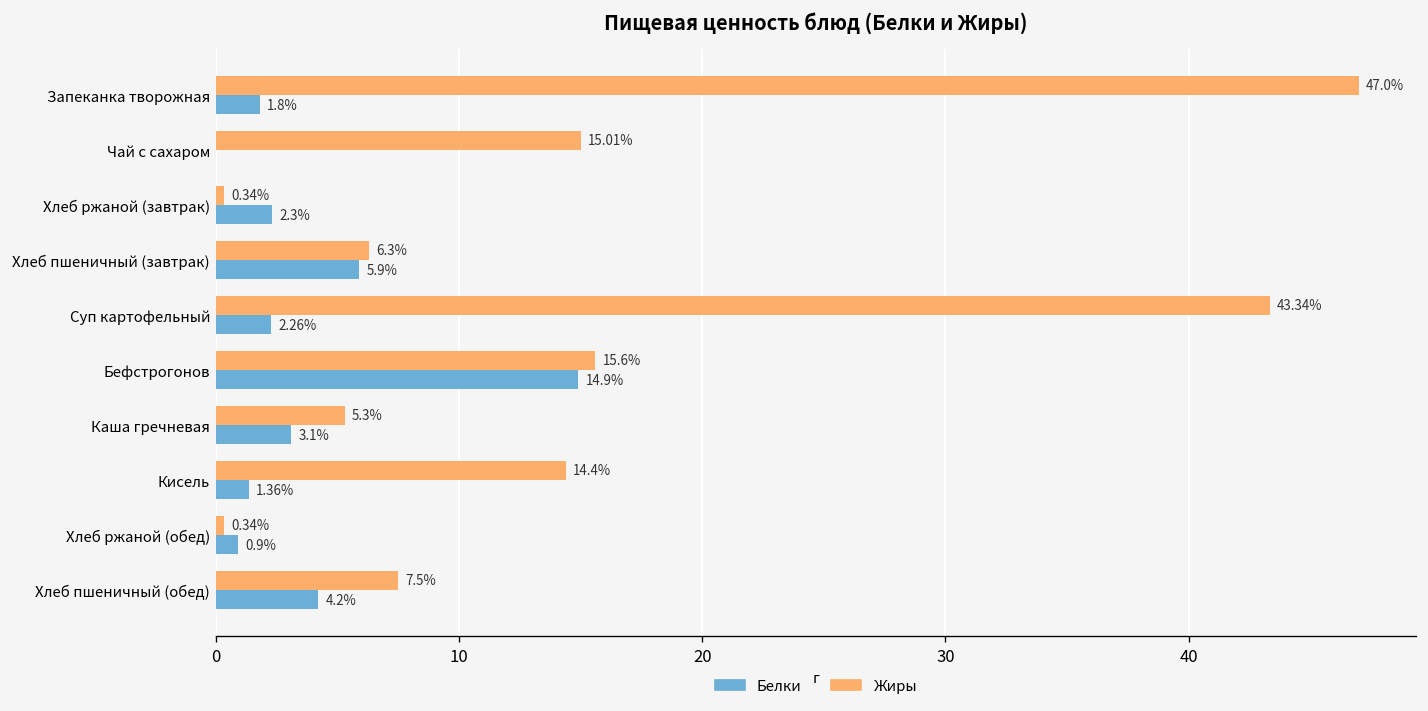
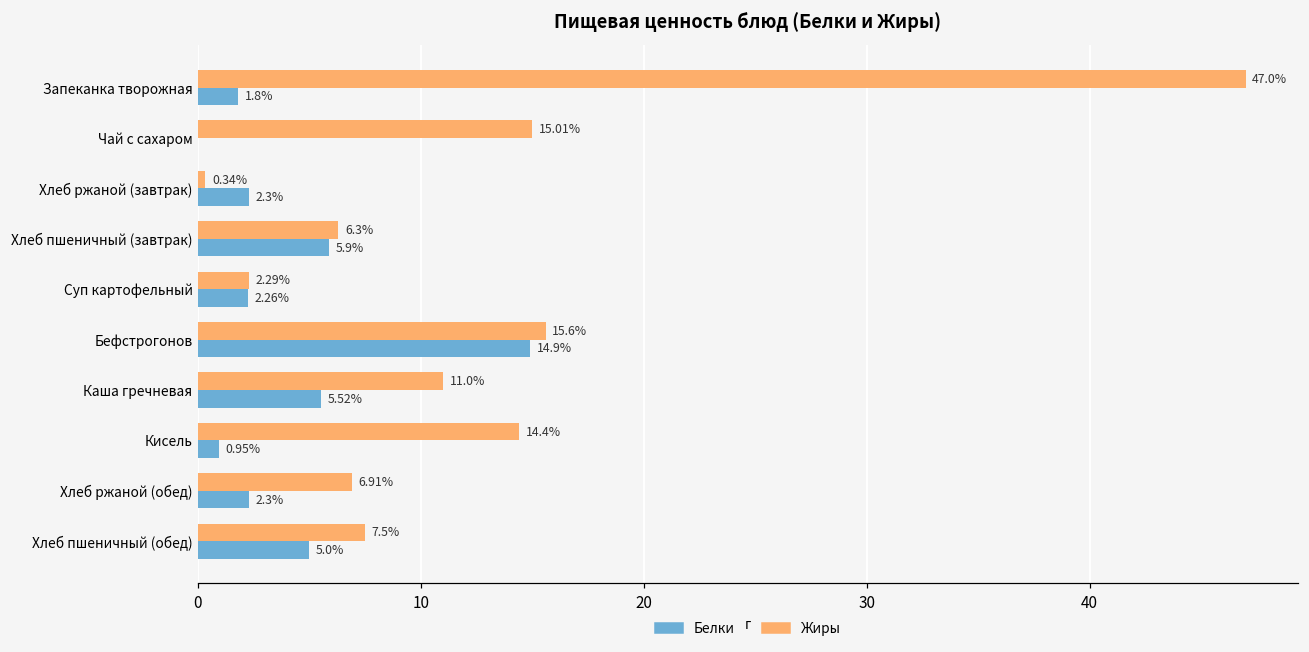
  {
    "Белки": {
      "Запеканка творожная": "1.8%",
      "Хлеб ржаной (завтрак)": "2.3%",
      "Хлеб пшеничный (завтрак)": "5.9%",
      "Суп картофельный": "2.26%",
      "Бефстрогонов": "14.9%",
-     "Каша гречневая": "3.1%",
-     "Кисель": "1.36%",
-     "Хлеб ржаной (обед)": "0.9%",
-     "Хлеб пшеничный (обед)": "4.2%"
+     "Каша гречневая": "5.52%",
+     "Кисель": "0.95%",
+     "Хлеб ржаной (обед)": "2.3%",
+     "Хлеб пшеничный (обед)": "5.0%"
    },
    "Жиры": {
      "Запеканка творожная": "47.0%",
      "Чай с сахаром": "15.01%",
      "Хлеб ржаной (завтрак)": "0.34%",
      "Хлеб пшеничный (завтрак)": "6.3%",
-     "Суп картофельный": "43.34%",
+     "Суп картофельный": "2.29%",
      "Бефстрогонов": "15.6%",
-     "Каша гречневая": "5.3%",
+     "Каша гречневая": "11.0%",
      "Кисель": "14.4%",
-     "Хлеб ржаной (обед)": "0.34%",
+     "Хлеб ржаной (обед)": "6.91%",
      "Хлеб пшеничный (обед)": "7.5%"
    }
  }
